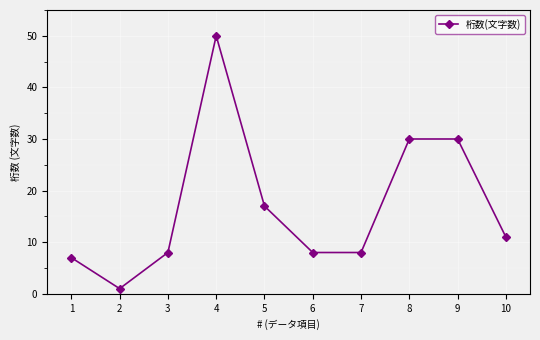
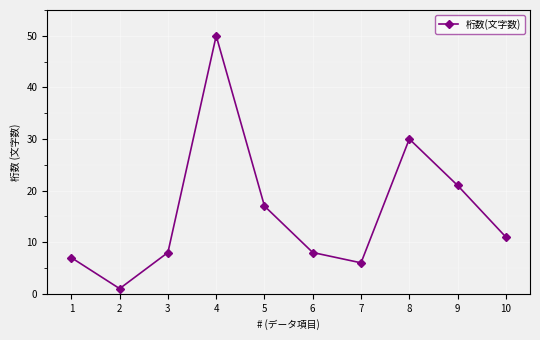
  {
    "1": 7,
    "2": 1,
    "3": 8,
    "4": 50,
    "5": 17,
    "6": 8,
-   "7": 8,
+   "7": 6,
    "8": 30,
-   "9": 30,
+   "9": 21,
    "10": 11
  }
